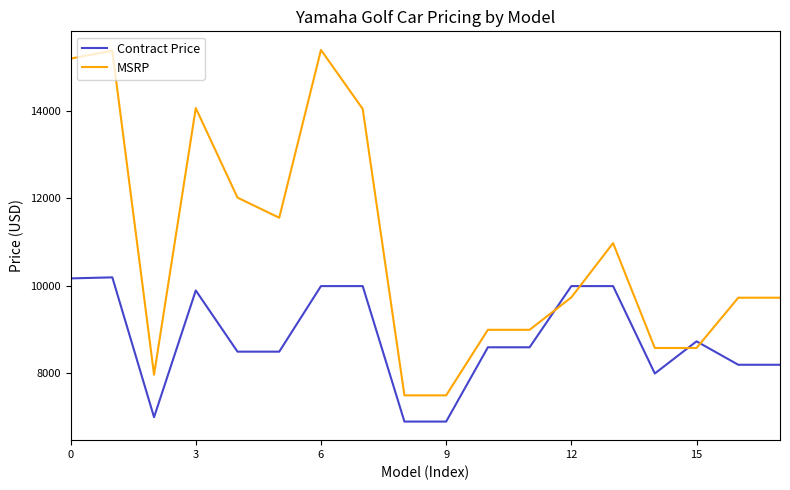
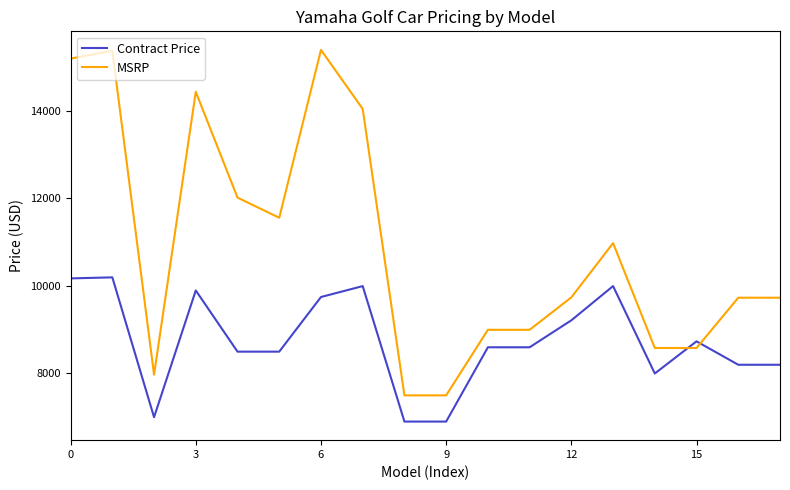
  {
    "Contract Price": {
      "0": 10200,
      "3": 9900,
-     "6": 10000,
+     "6": 9700,
      "9": 6900,
-     "12": 10000,
+     "12": 9200,
      "15": 8700
    },
    "MSRP": {
      "0": 15200,
-     "3": 14100,
+     "3": 14400,
      "6": 15400,
      "9": 7500,
      "12": 9700,
      "15": 8600
    }
  }
